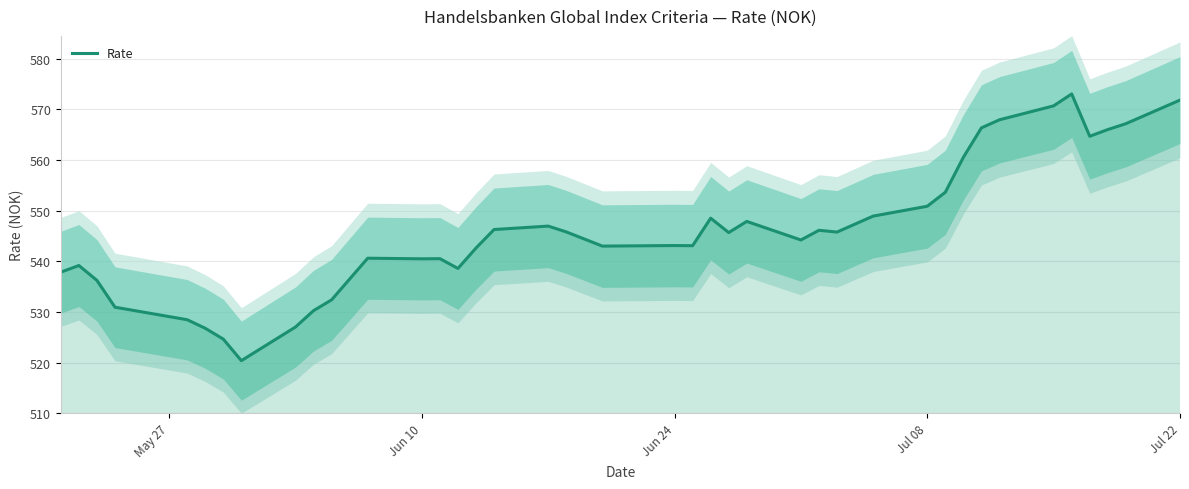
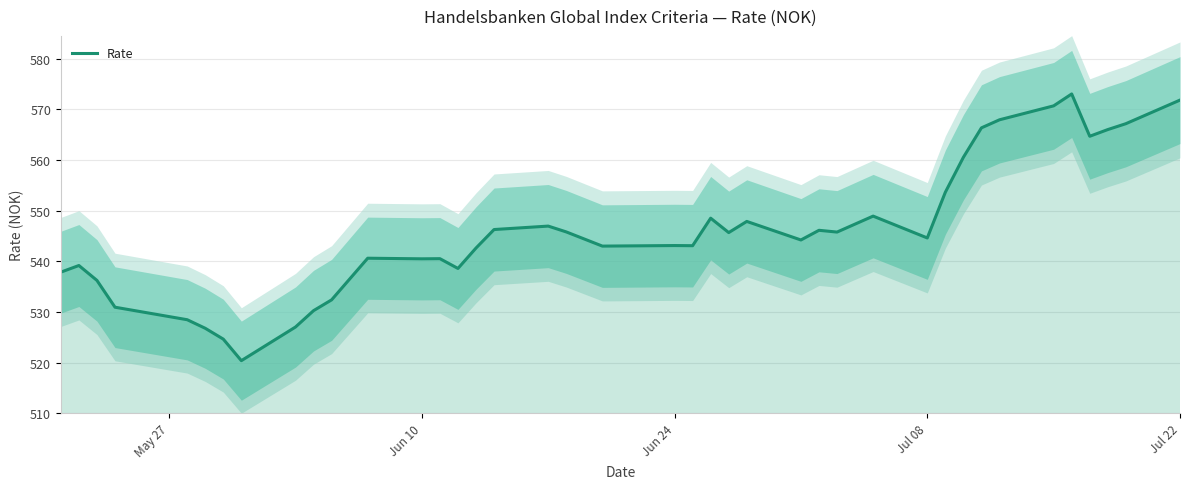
  {
    "Rate": {
      "Jun 10": 541,
      "Jun 24": 543,
-     "Jul 08": 551,
+     "Jul 08": 545,
      "Jul 22": 572
    }
  }
